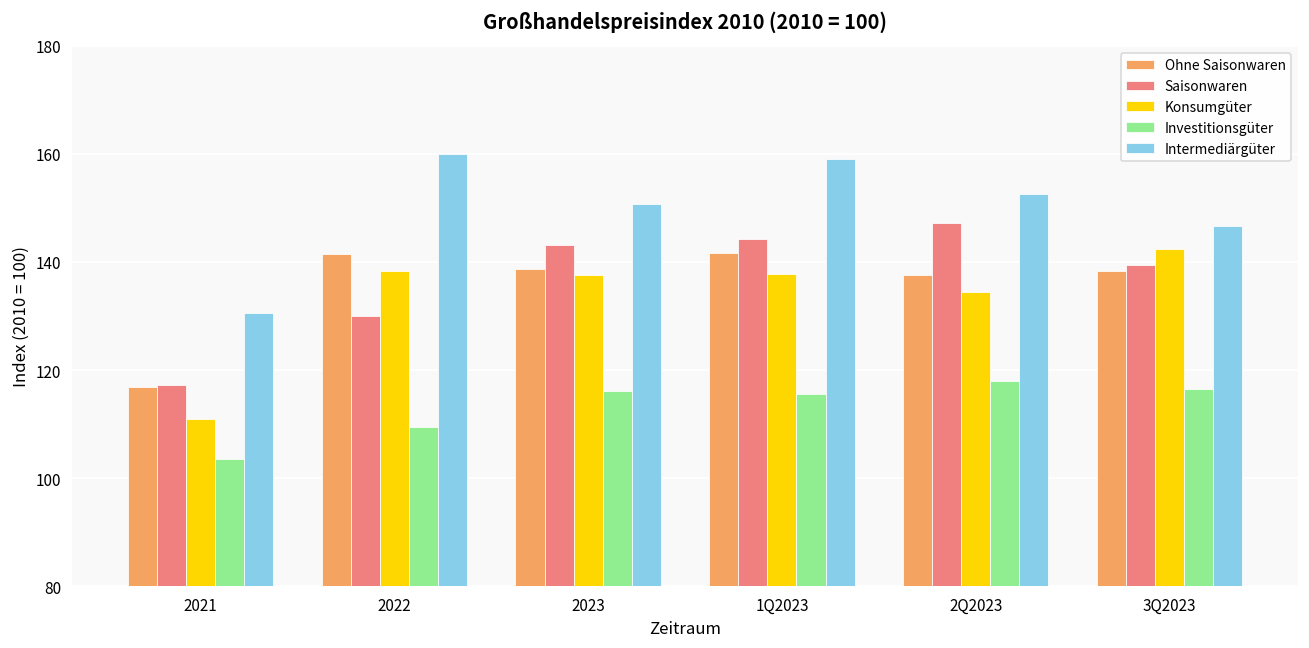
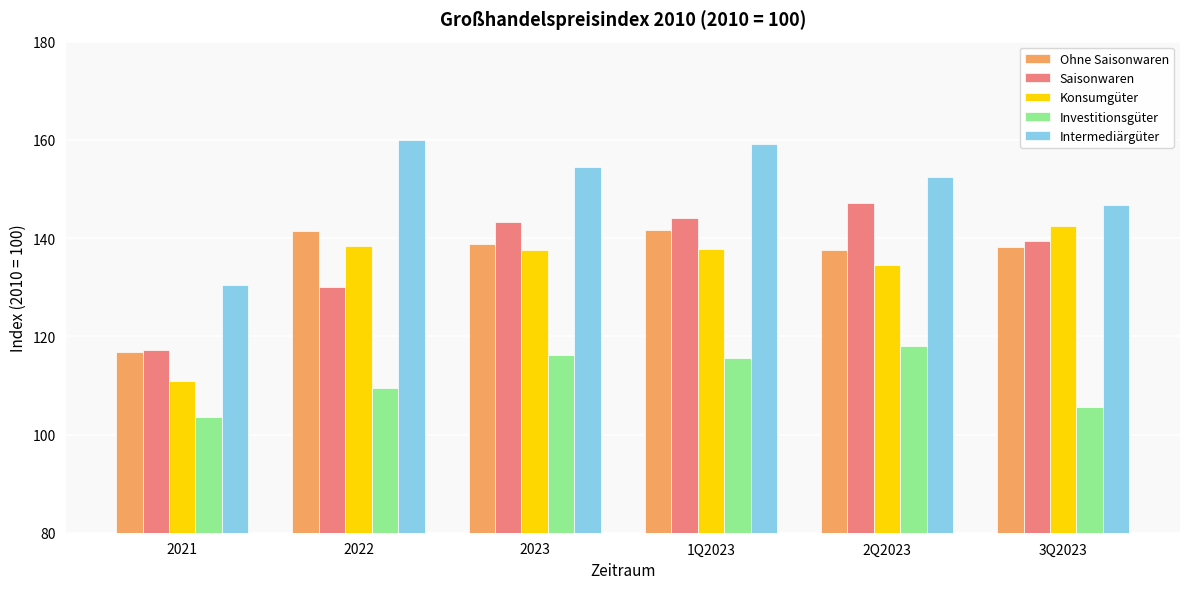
  {
    "Konsumgüter": {
      "2021": 111,
      "2022": 138,
      "2023": 138,
      "1Q2023": 138,
      "2Q2023": 134,
      "3Q2023": 142
    },
    "Investitionsgüter": {
      "2021": 104,
      "2022": 109,
      "2023": 116,
      "1Q2023": 116,
      "2Q2023": 118,
-     "3Q2023": 116
+     "3Q2023": 106
    },
    "Intermediärgüter": {
      "2021": 131,
      "2022": 160,
-     "2023": 151,
+     "2023": 154,
      "1Q2023": 159,
      "2Q2023": 153,
      "3Q2023": 147
    }
  }
